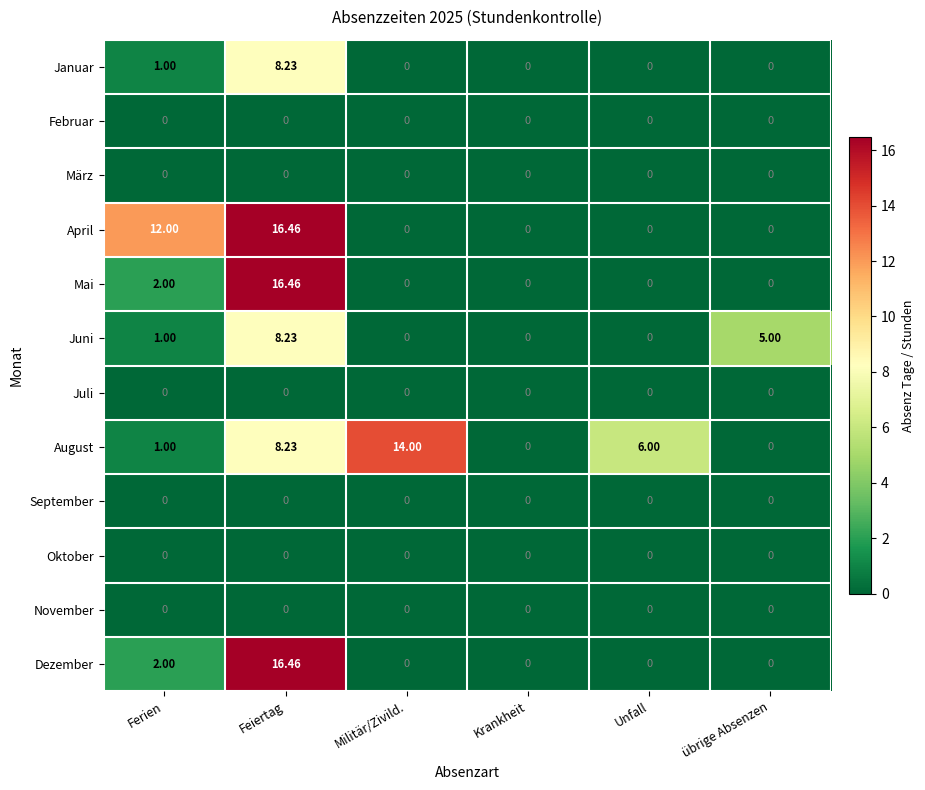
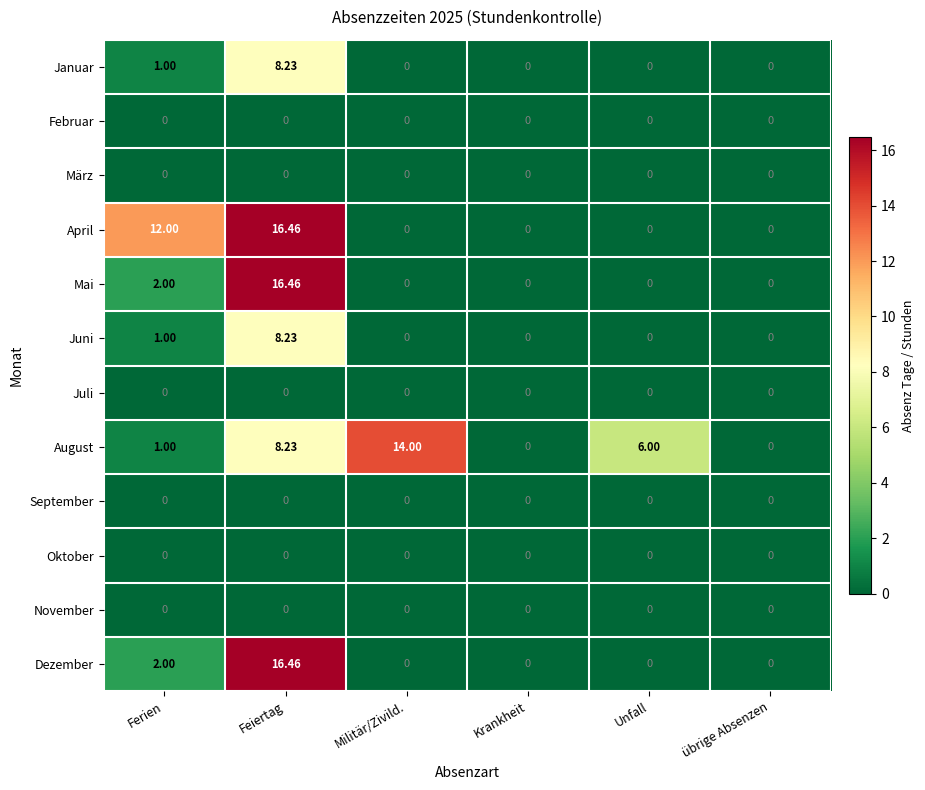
  {
    "Januar": {
      "Ferien": 1.00,
      "Feiertag": 8.23,
      "Militär/Zivild.": 0,
      "Krankheit": 0,
      "Unfall": 0,
      "übrige Absenzen": 0
    },
    "Februar": {
      "Ferien": 0,
      "Feiertag": 0,
      "Militär/Zivild.": 0,
      "Krankheit": 0,
      "Unfall": 0,
      "übrige Absenzen": 0
    },
    "März": {
      "Ferien": 0,
      "Feiertag": 0,
      "Militär/Zivild.": 0,
      "Krankheit": 0,
      "Unfall": 0,
      "übrige Absenzen": 0
    },
    "April": {
      "Ferien": 12.00,
      "Feiertag": 16.46,
      "Militär/Zivild.": 0,
      "Krankheit": 0,
      "Unfall": 0,
      "übrige Absenzen": 0
    },
    "Mai": {
      "Ferien": 2.00,
      "Feiertag": 16.46,
      "Militär/Zivild.": 0,
      "Krankheit": 0,
      "Unfall": 0,
      "übrige Absenzen": 0
    },
    "Juni": {
      "Ferien": 1.00,
      "Feiertag": 8.23,
      "Militär/Zivild.": 0,
      "Krankheit": 0,
      "Unfall": 0,
-     "übrige Absenzen": 5.00
+     "übrige Absenzen": 0
    },
    "Juli": {
      "Ferien": 0,
      "Feiertag": 0,
      "Militär/Zivild.": 0,
      "Krankheit": 0,
      "Unfall": 0,
      "übrige Absenzen": 0
    },
    "August": {
      "Ferien": 1.00,
      "Feiertag": 8.23,
      "Militär/Zivild.": 14.00,
      "Krankheit": 0,
      "Unfall": 6.00,
      "übrige Absenzen": 0
    },
    "September": {
      "Ferien": 0,
      "Feiertag": 0,
      "Militär/Zivild.": 0,
      "Krankheit": 0,
      "Unfall": 0,
      "übrige Absenzen": 0
    },
    "Oktober": {
      "Ferien": 0,
      "Feiertag": 0,
      "Militär/Zivild.": 0,
      "Krankheit": 0,
      "Unfall": 0,
      "übrige Absenzen": 0
    },
    "November": {
      "Ferien": 0,
      "Feiertag": 0,
      "Militär/Zivild.": 0,
      "Krankheit": 0,
      "Unfall": 0,
      "übrige Absenzen": 0
    },
    "Dezember": {
      "Ferien": 2.00,
      "Feiertag": 16.46,
      "Militär/Zivild.": 0,
      "Krankheit": 0,
      "Unfall": 0,
      "übrige Absenzen": 0
    }
  }
